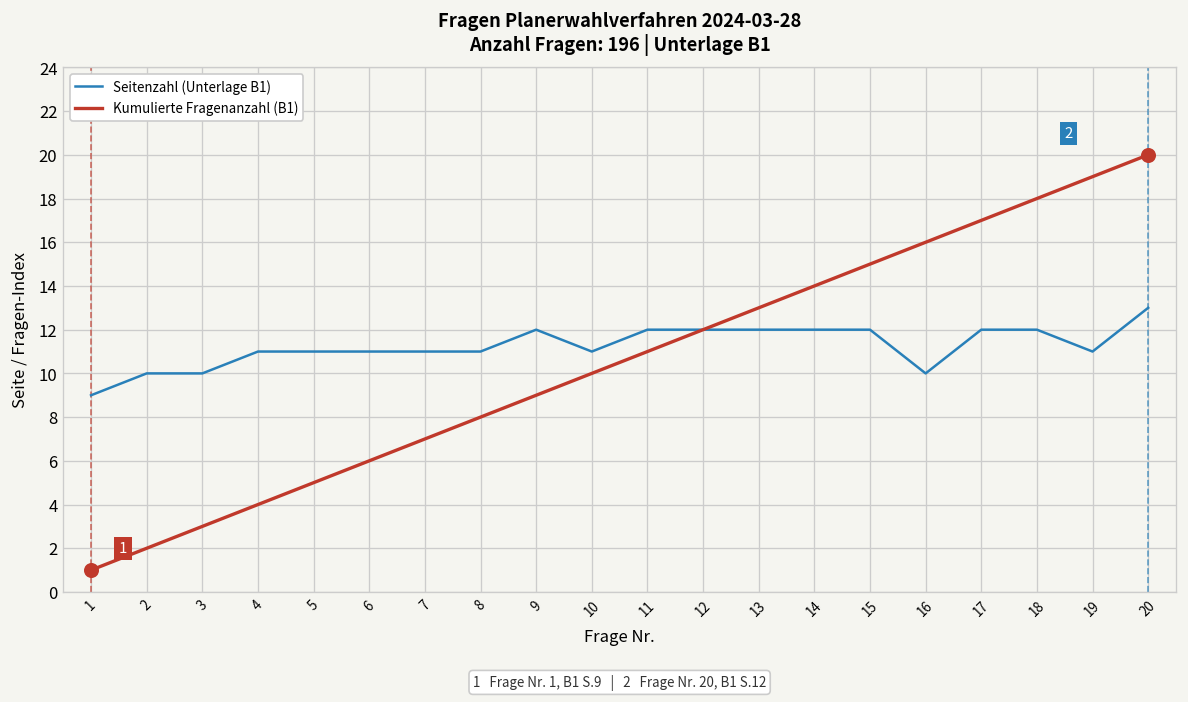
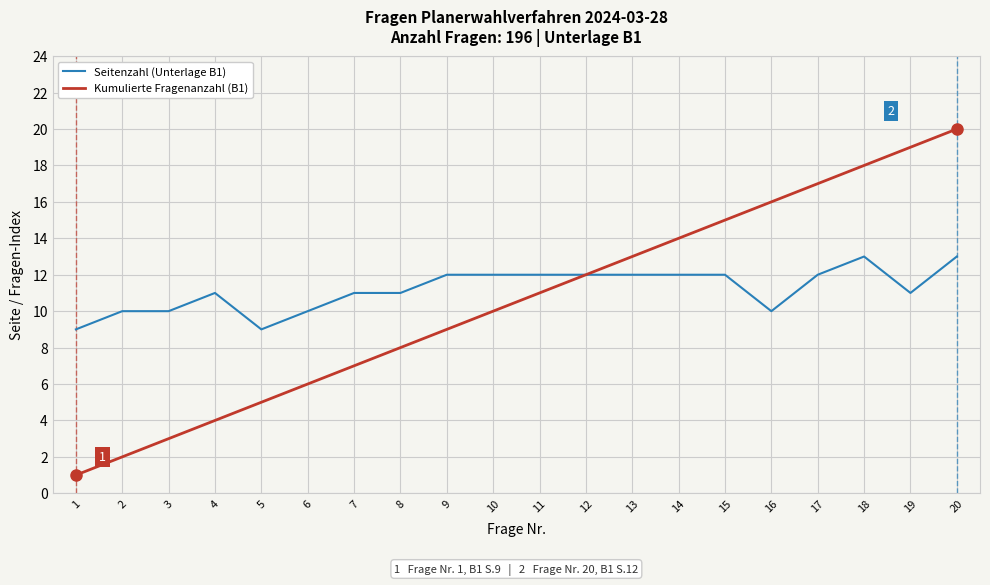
  {
    "Seitenzahl (Unterlage B1)": {
      "1": 9,
      "2": 10,
      "3": 10,
      "4": 11,
-     "5": 11,
-     "6": 11,
+     "5": 9,
+     "6": 10,
      "7": 11,
      "8": 11,
      "9": 12,
-     "10": 11,
+     "10": 12,
      "11": 12,
      "13": 12,
      "14": 12,
      "15": 12,
      "16": 10,
      "17": 12,
-     "18": 12,
+     "18": 13,
      "19": 11,
      "20": 13
    }
  }
